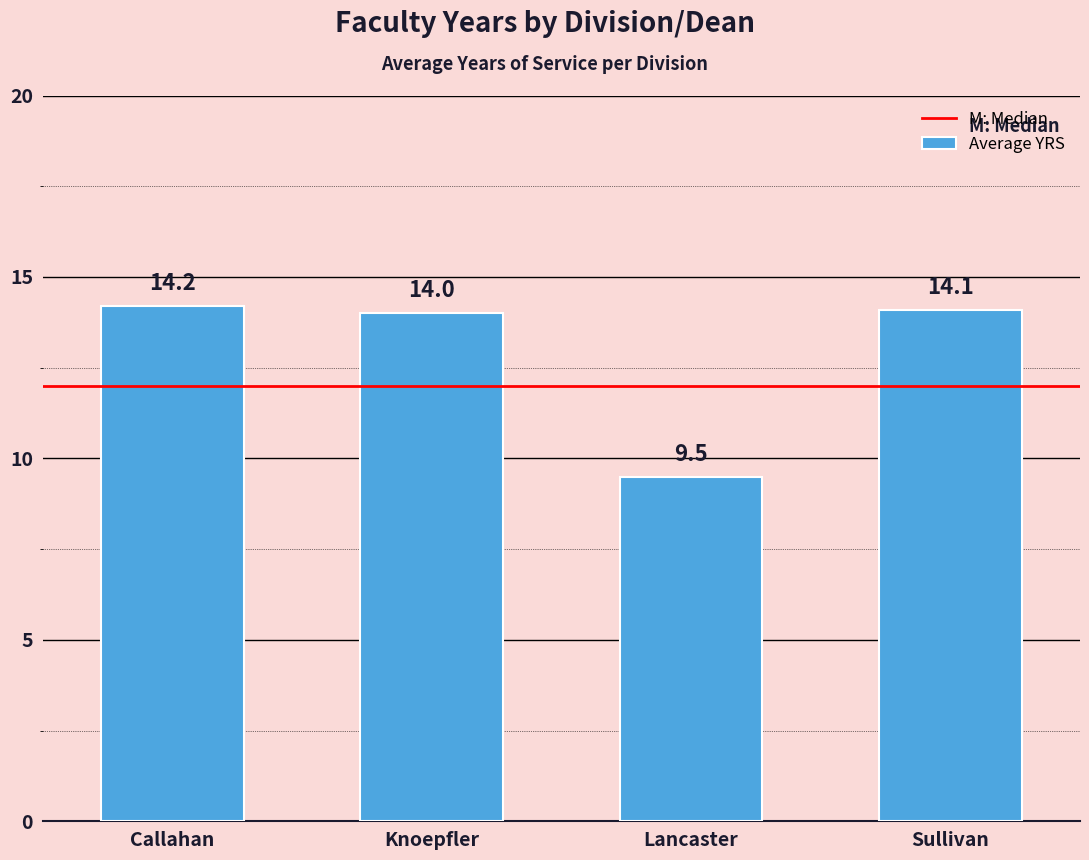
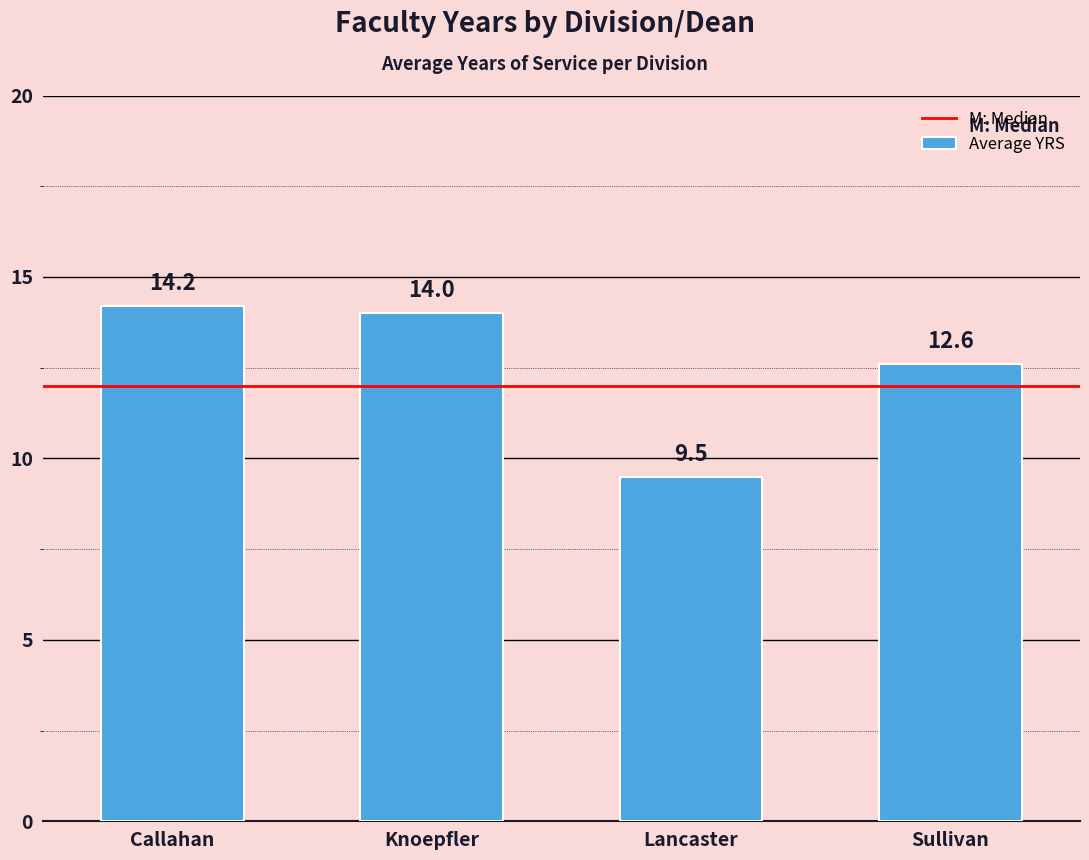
  {
    "Callahan": 14.2,
    "Knoepfler": 14.0,
    "Lancaster": 9.5,
-   "Sullivan": 14.1
+   "Sullivan": 12.6
  }
